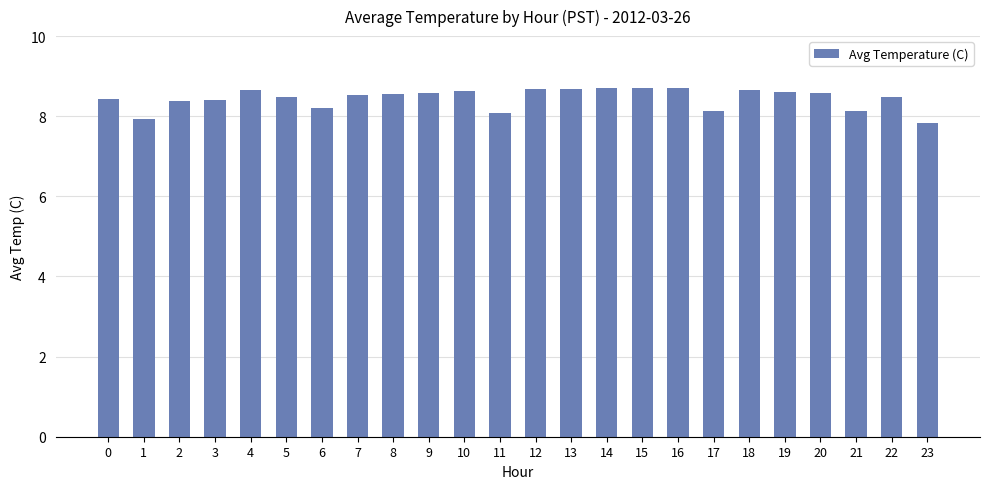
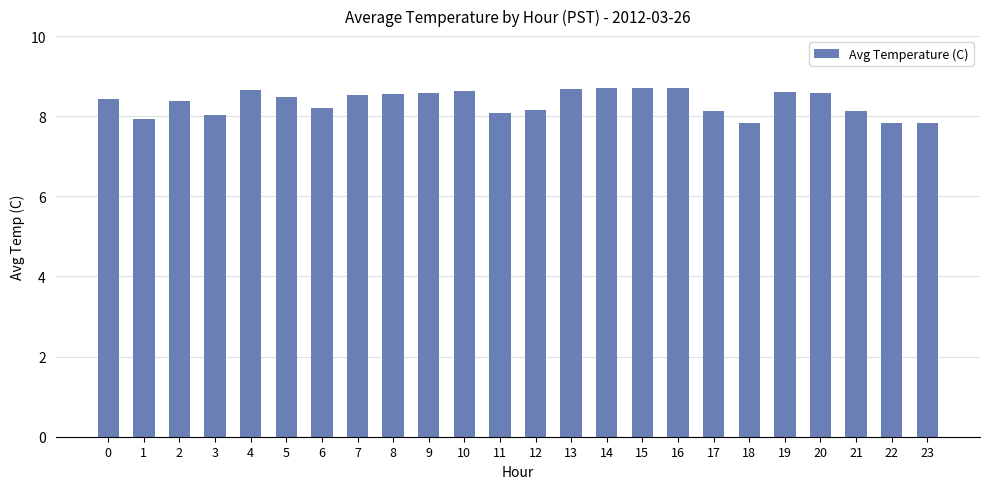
  {
    "0": 8.4,
    "1": 7.9,
    "2": 8.4,
-   "3": 8.4,
+   "3": 8.0,
    "4": 8.7,
    "5": 8.5,
    "6": 8.2,
    "7": 8.5,
    "8": 8.6,
    "9": 8.6,
    "10": 8.6,
    "11": 8.1,
-   "12": 8.7,
+   "12": 8.2,
    "13": 8.7,
    "14": 8.7,
    "15": 8.7,
    "16": 8.7,
    "17": 8.1,
-   "18": 8.7,
+   "18": 7.8,
    "19": 8.6,
    "20": 8.6,
    "21": 8.1,
-   "22": 8.5,
+   "22": 7.8,
    "23": 7.8
  }
